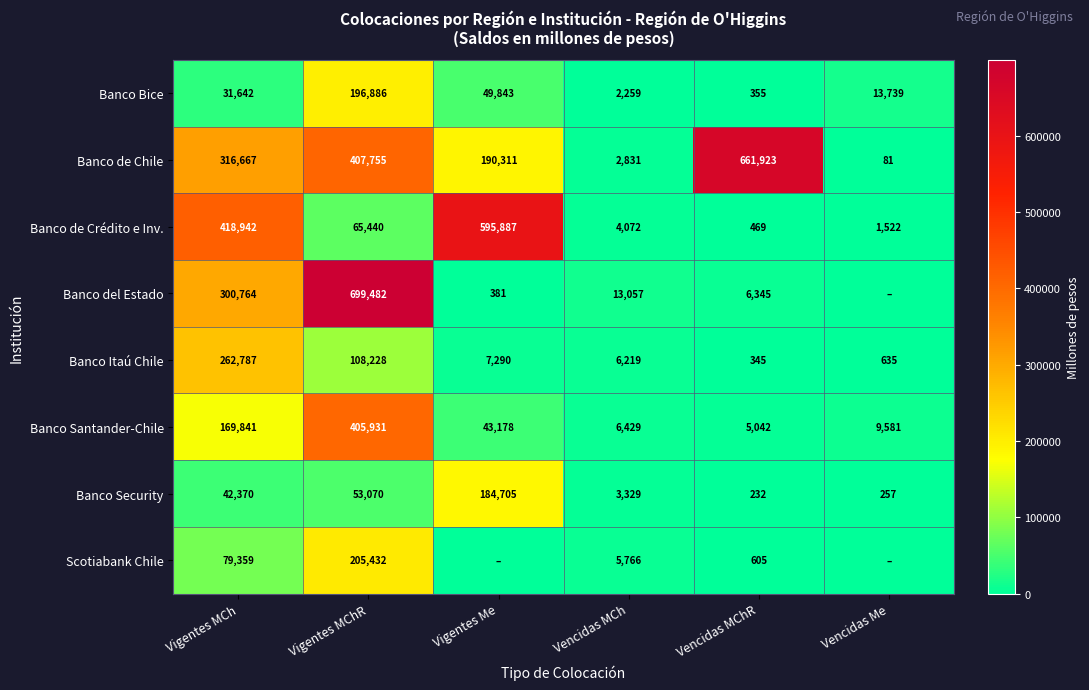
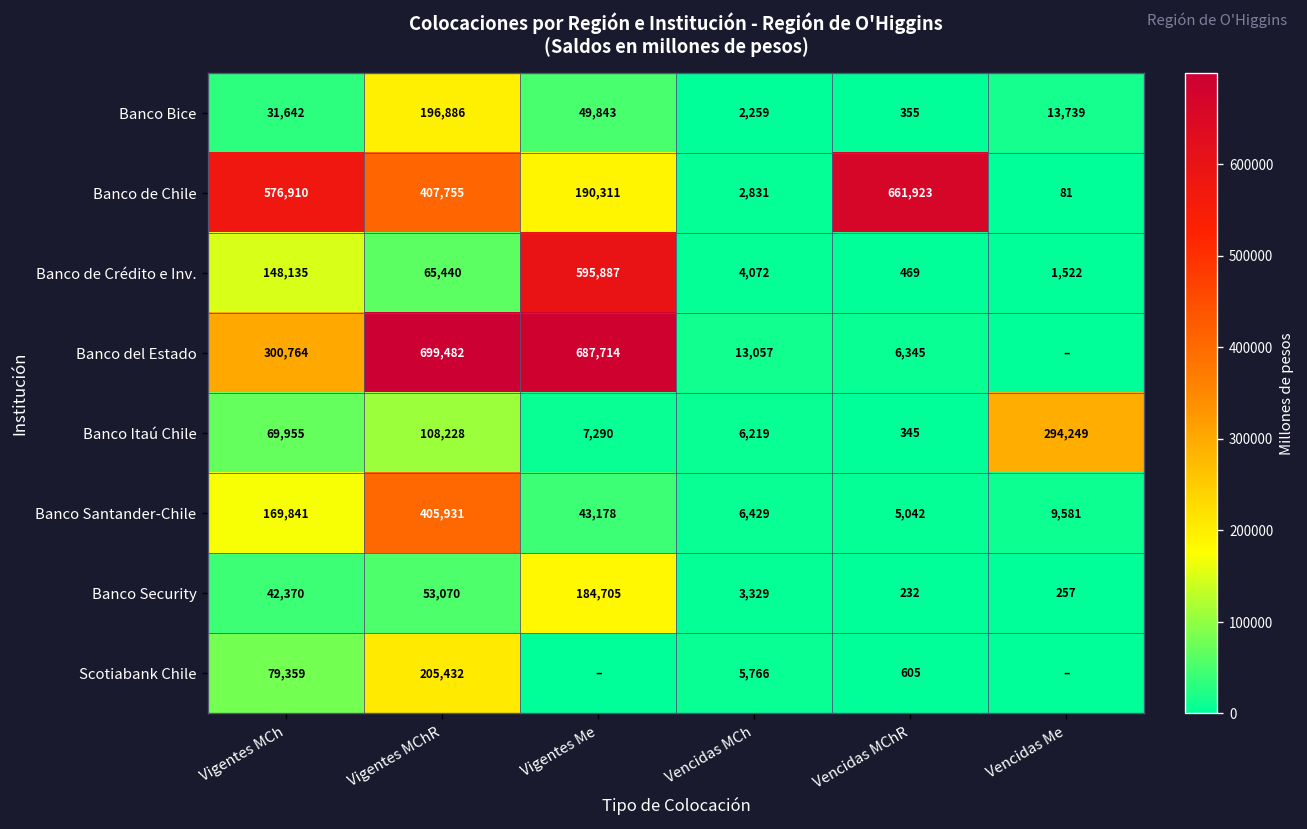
  {
    "Banco Bice": {
      "Vigentes MCh": "31,642",
      "Vigentes MChR": "196,886",
      "Vigentes Me": "49,843",
      "Vencidas MCh": "2,259",
      "Vencidas MChR": "355",
      "Vencidas Me": "13,739"
    },
    "Banco de Chile": {
-     "Vigentes MCh": "316,667",
+     "Vigentes MCh": "576,910",
      "Vigentes MChR": "407,755",
      "Vigentes Me": "190,311",
      "Vencidas MCh": "2,831",
      "Vencidas MChR": "661,923",
      "Vencidas Me": "81"
    },
    "Banco de Crédito e Inv.": {
-     "Vigentes MCh": "418,942",
+     "Vigentes MCh": "148,135",
      "Vigentes MChR": "65,440",
      "Vigentes Me": "595,887",
      "Vencidas MCh": "4,072",
      "Vencidas MChR": "469",
      "Vencidas Me": "1,522"
    },
    "Banco del Estado": {
      "Vigentes MCh": "300,764",
      "Vigentes MChR": "699,482",
-     "Vigentes Me": "381",
+     "Vigentes Me": "687,714",
      "Vencidas MCh": "13,057",
      "Vencidas MChR": "6,345"
    },
    "Banco Itaú Chile": {
-     "Vigentes MCh": "262,787",
+     "Vigentes MCh": "69,955",
      "Vigentes MChR": "108,228",
      "Vigentes Me": "7,290",
      "Vencidas MCh": "6,219",
      "Vencidas MChR": "345",
-     "Vencidas Me": "635"
+     "Vencidas Me": "294,249"
    },
    "Banco Santander-Chile": {
      "Vigentes MCh": "169,841",
      "Vigentes MChR": "405,931",
      "Vigentes Me": "43,178",
      "Vencidas MCh": "6,429",
      "Vencidas MChR": "5,042",
      "Vencidas Me": "9,581"
    },
    "Banco Security": {
      "Vigentes MCh": "42,370",
      "Vigentes MChR": "53,070",
      "Vigentes Me": "184,705",
      "Vencidas MCh": "3,329",
      "Vencidas MChR": "232",
      "Vencidas Me": "257"
    },
    "Scotiabank Chile": {
      "Vigentes MCh": "79,359",
      "Vigentes MChR": "205,432",
      "Vencidas MCh": "5,766",
      "Vencidas MChR": "605"
    }
  }
